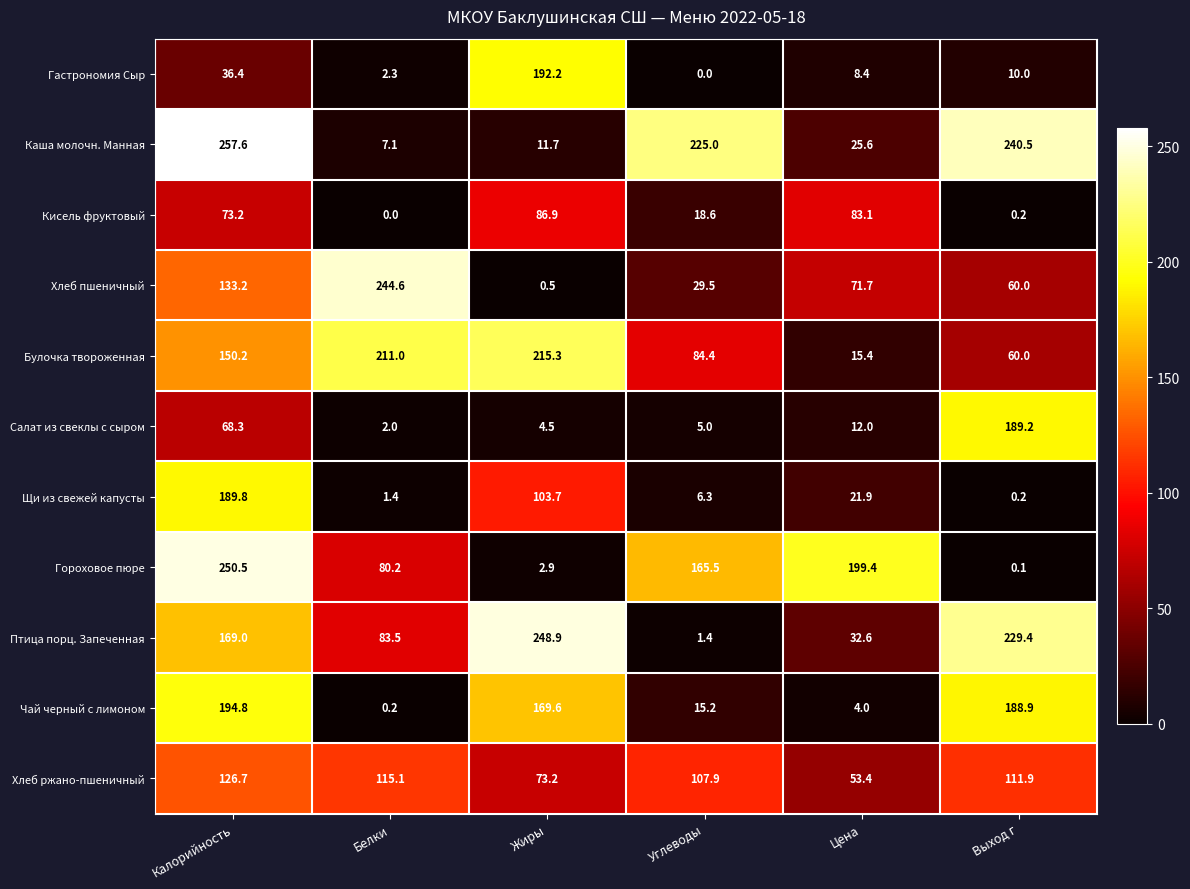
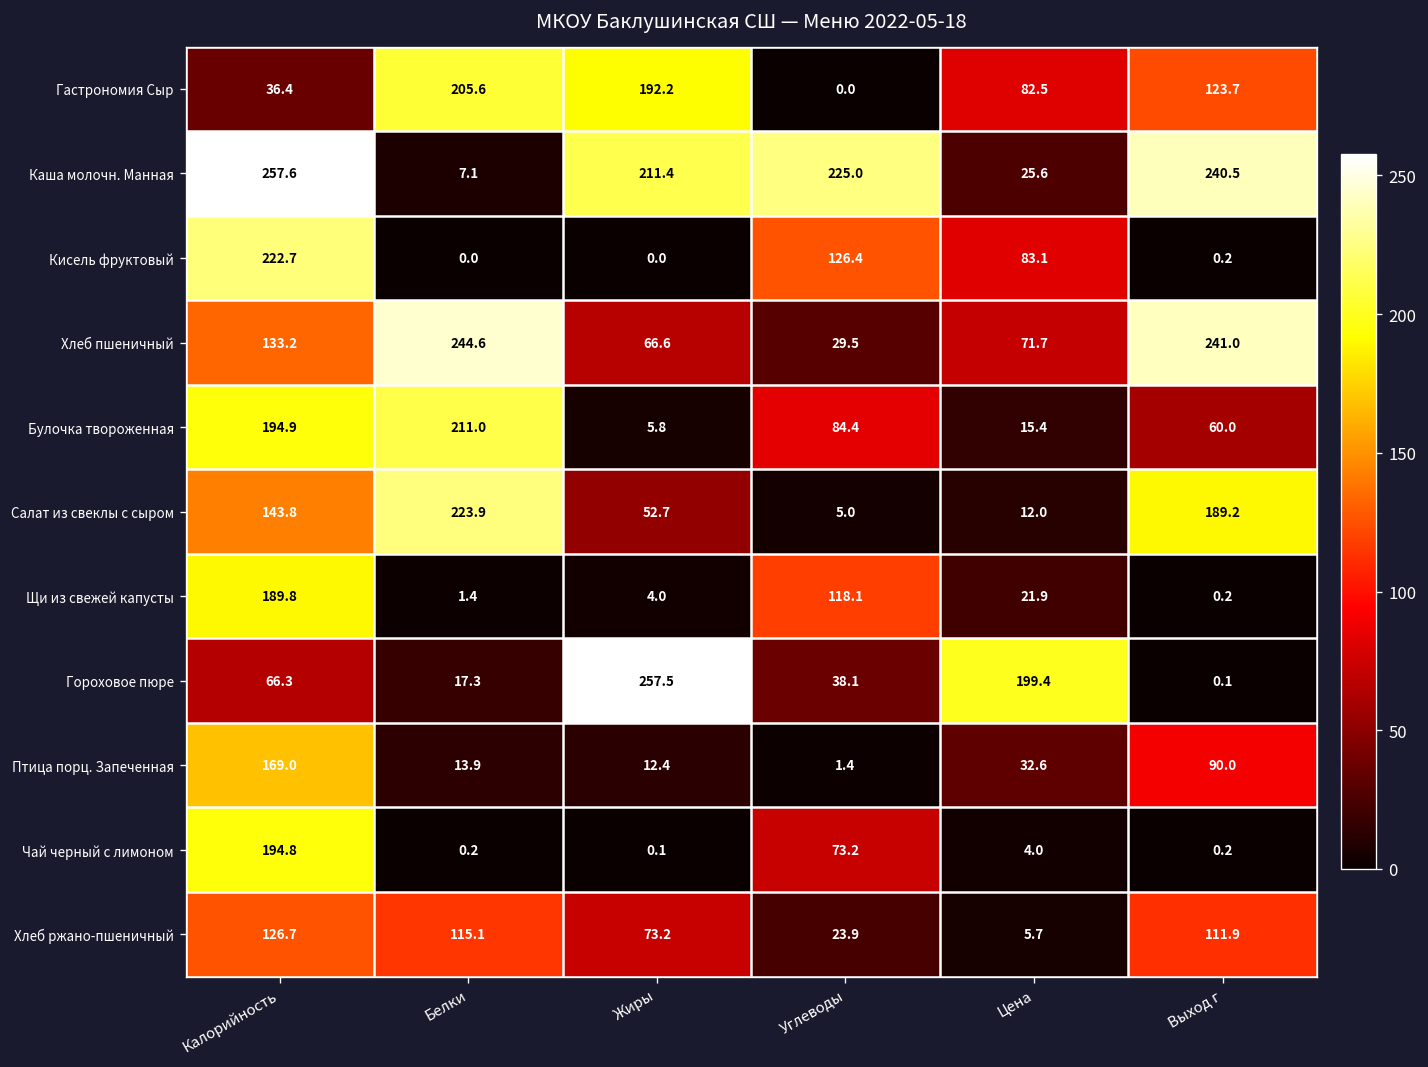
  {
    "Гастрономия Сыр": {
      "Калорийность": 36.4,
-     "Белки": 2.3,
+     "Белки": 205.6,
      "Жиры": 192.2,
      "Углеводы": 0.0,
-     "Цена": 8.4,
-     "Выход г": 10.0
+     "Цена": 82.5,
+     "Выход г": 123.7
    },
    "Каша молочн. Манная": {
      "Калорийность": 257.6,
      "Белки": 7.1,
-     "Жиры": 11.7,
+     "Жиры": 211.4,
      "Углеводы": 225.0,
      "Цена": 25.6,
      "Выход г": 240.5
    },
    "Кисель фруктовый": {
-     "Калорийность": 73.2,
+     "Калорийность": 222.7,
      "Белки": 0.0,
-     "Жиры": 86.9,
-     "Углеводы": 18.6,
+     "Жиры": 0.0,
+     "Углеводы": 126.4,
      "Цена": 83.1,
      "Выход г": 0.2
    },
    "Хлеб пшеничный": {
      "Калорийность": 133.2,
      "Белки": 244.6,
-     "Жиры": 0.5,
+     "Жиры": 66.6,
      "Углеводы": 29.5,
      "Цена": 71.7,
-     "Выход г": 60.0
+     "Выход г": 241.0
    },
    "Булочка твороженная": {
-     "Калорийность": 150.2,
+     "Калорийность": 194.9,
      "Белки": 211.0,
-     "Жиры": 215.3,
+     "Жиры": 5.8,
      "Углеводы": 84.4,
      "Цена": 15.4,
      "Выход г": 60.0
    },
    "Салат из свеклы с сыром": {
-     "Калорийность": 68.3,
-     "Белки": 2.0,
-     "Жиры": 4.5,
+     "Калорийность": 143.8,
+     "Белки": 223.9,
+     "Жиры": 52.7,
      "Углеводы": 5.0,
      "Цена": 12.0,
      "Выход г": 189.2
    },
    "Щи из свежей капусты": {
      "Калорийность": 189.8,
      "Белки": 1.4,
-     "Жиры": 103.7,
-     "Углеводы": 6.3,
+     "Жиры": 4.0,
+     "Углеводы": 118.1,
      "Цена": 21.9,
      "Выход г": 0.2
    },
    "Гороховое пюре": {
-     "Калорийность": 250.5,
-     "Белки": 80.2,
-     "Жиры": 2.9,
-     "Углеводы": 165.5,
+     "Калорийность": 66.3,
+     "Белки": 17.3,
+     "Жиры": 257.5,
+     "Углеводы": 38.1,
      "Цена": 199.4,
      "Выход г": 0.1
    },
    "Птица порц. Запеченная": {
      "Калорийность": 169.0,
-     "Белки": 83.5,
-     "Жиры": 248.9,
+     "Белки": 13.9,
+     "Жиры": 12.4,
      "Углеводы": 1.4,
      "Цена": 32.6,
-     "Выход г": 229.4
+     "Выход г": 90.0
    },
    "Чай черный с лимоном": {
      "Калорийность": 194.8,
      "Белки": 0.2,
-     "Жиры": 169.6,
-     "Углеводы": 15.2,
+     "Жиры": 0.1,
+     "Углеводы": 73.2,
      "Цена": 4.0,
-     "Выход г": 188.9
+     "Выход г": 0.2
    },
    "Хлеб ржано-пшеничный": {
      "Калорийность": 126.7,
      "Белки": 115.1,
      "Жиры": 73.2,
-     "Углеводы": 107.9,
-     "Цена": 53.4,
+     "Углеводы": 23.9,
+     "Цена": 5.7,
      "Выход г": 111.9
    }
  }
